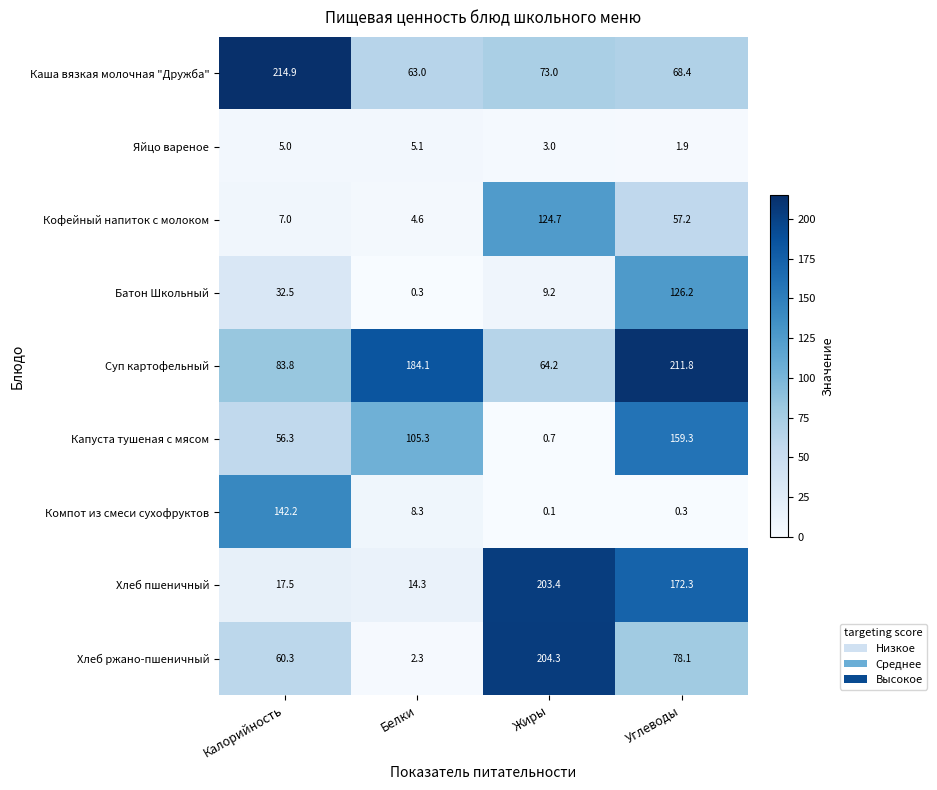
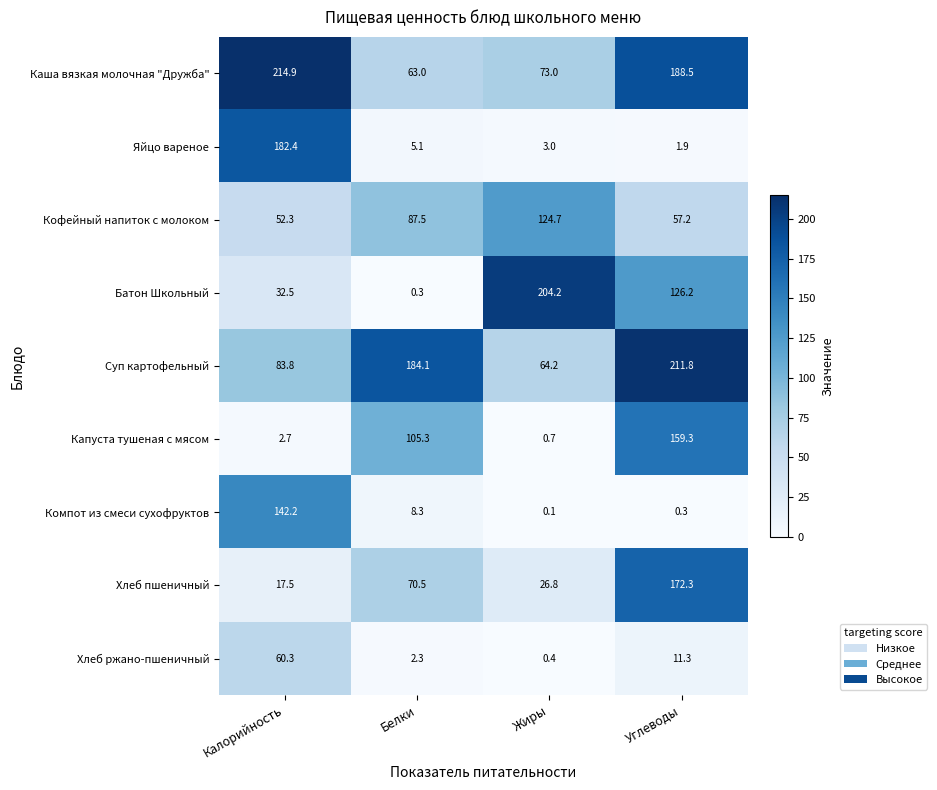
  {
    "Каша вязкая молочная \"Дружба\"": {
      "Калорийность": 214.9,
      "Белки": 63.0,
      "Жиры": 73.0,
-     "Углеводы": 68.4
+     "Углеводы": 188.5
    },
    "Яйцо вареное": {
-     "Калорийность": 5.0,
+     "Калорийность": 182.4,
      "Белки": 5.1,
      "Жиры": 3.0,
      "Углеводы": 1.9
    },
    "Кофейный напиток с молоком": {
-     "Калорийность": 7.0,
-     "Белки": 4.6,
+     "Калорийность": 52.3,
+     "Белки": 87.5,
      "Жиры": 124.7,
      "Углеводы": 57.2
    },
    "Батон Школьный": {
      "Калорийность": 32.5,
      "Белки": 0.3,
-     "Жиры": 9.2,
+     "Жиры": 204.2,
      "Углеводы": 126.2
    },
    "Суп картофельный": {
      "Калорийность": 83.8,
      "Белки": 184.1,
      "Жиры": 64.2,
      "Углеводы": 211.8
    },
    "Капуста тушеная с мясом": {
-     "Калорийность": 56.3,
+     "Калорийность": 2.7,
      "Белки": 105.3,
      "Жиры": 0.7,
      "Углеводы": 159.3
    },
    "Компот из смеси сухофруктов": {
      "Калорийность": 142.2,
      "Белки": 8.3,
      "Жиры": 0.1,
      "Углеводы": 0.3
    },
    "Хлеб пшеничный": {
      "Калорийность": 17.5,
-     "Белки": 14.3,
-     "Жиры": 203.4,
+     "Белки": 70.5,
+     "Жиры": 26.8,
      "Углеводы": 172.3
    },
    "Хлеб ржано-пшеничный": {
      "Калорийность": 60.3,
      "Белки": 2.3,
-     "Жиры": 204.3,
-     "Углеводы": 78.1
+     "Жиры": 0.4,
+     "Углеводы": 11.3
    }
  }
